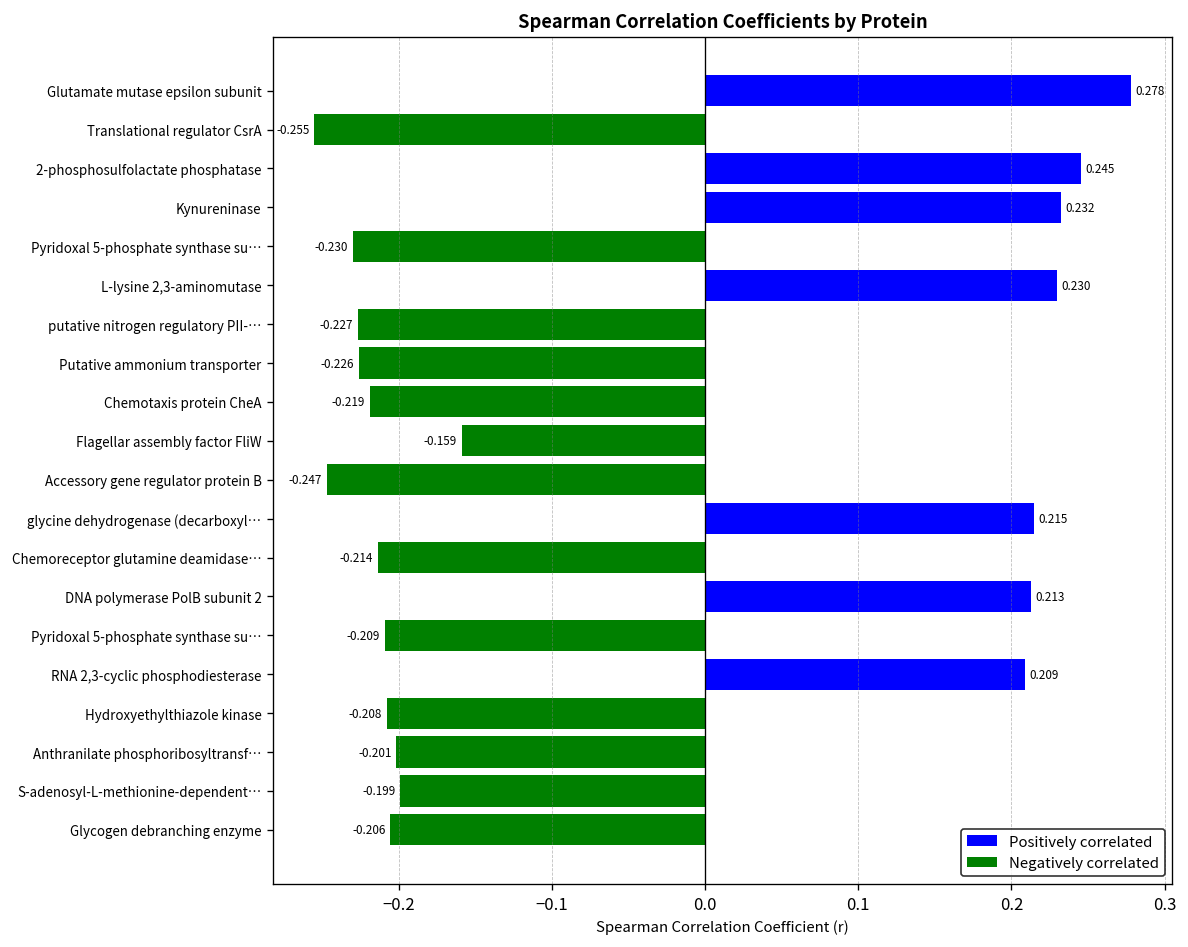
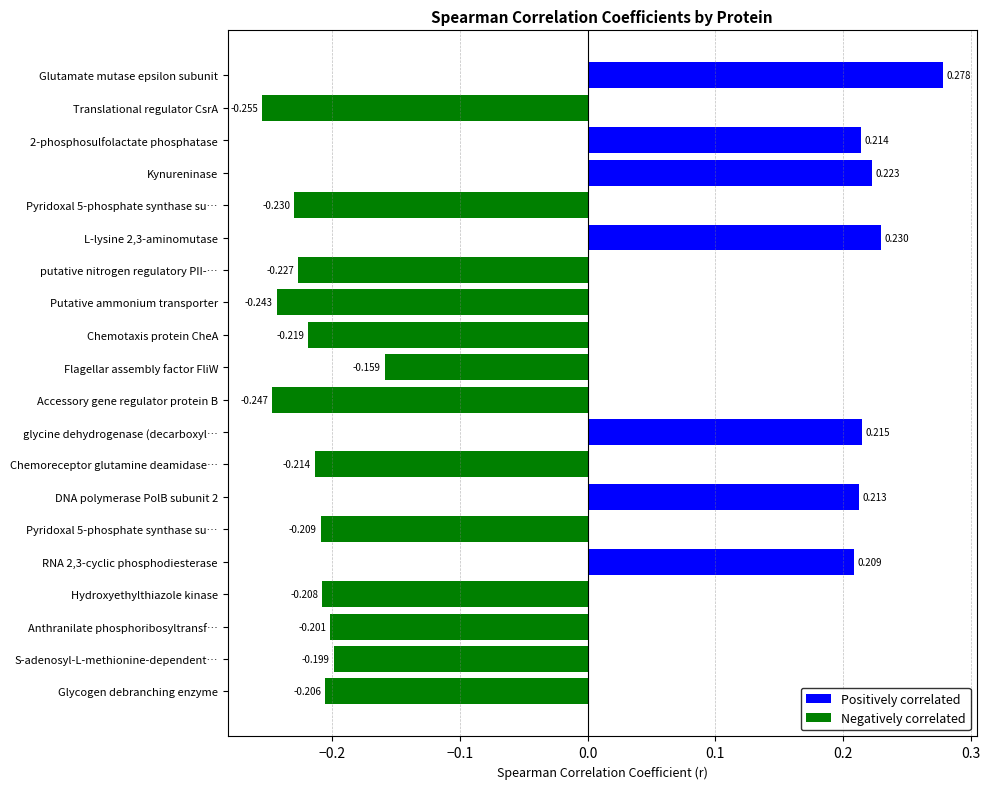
  {
    "Glutamate mutase epsilon subunit": 0.278,
    "Translational regulator CsrA": -0.255,
-   "2-phosphosulfolactate phosphatase": 0.245,
-   "Kynureninase": 0.232,
+   "2-phosphosulfolactate phosphatase": 0.214,
+   "Kynureninase": 0.223,
    "L-lysine 2,3-aminomutase": 0.230,
    "putative nitrogen regulatory PII-…": -0.227,
-   "Putative ammonium transporter": -0.226,
+   "Putative ammonium transporter": -0.243,
    "Chemotaxis protein CheA": -0.219,
    "Flagellar assembly factor FliW": -0.159,
    "Accessory gene regulator protein B": -0.247,
    "glycine dehydrogenase (decarboxyl…": 0.215,
    "Chemoreceptor glutamine deamidase…": -0.214,
    "DNA polymerase PolB subunit 2": 0.213,
    "RNA 2,3-cyclic phosphodiesterase": 0.209,
    "Hydroxyethylthiazole kinase": -0.208,
    "Anthranilate phosphoribosyltransf…": -0.201,
    "S-adenosyl-L-methionine-dependent…": -0.199,
    "Glycogen debranching enzyme": -0.206
  }
